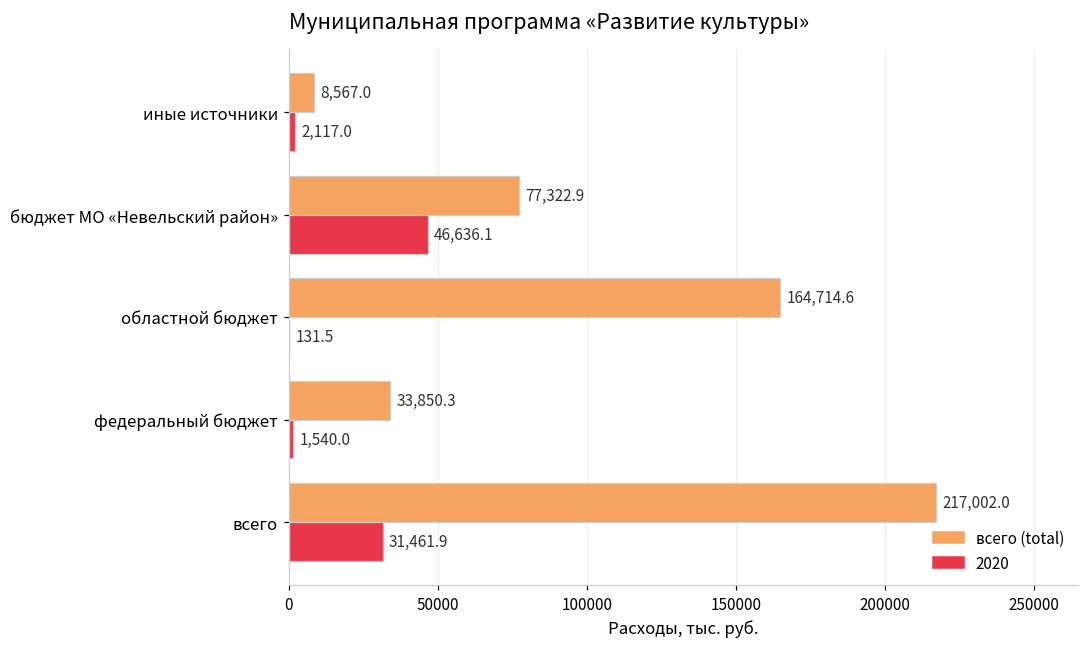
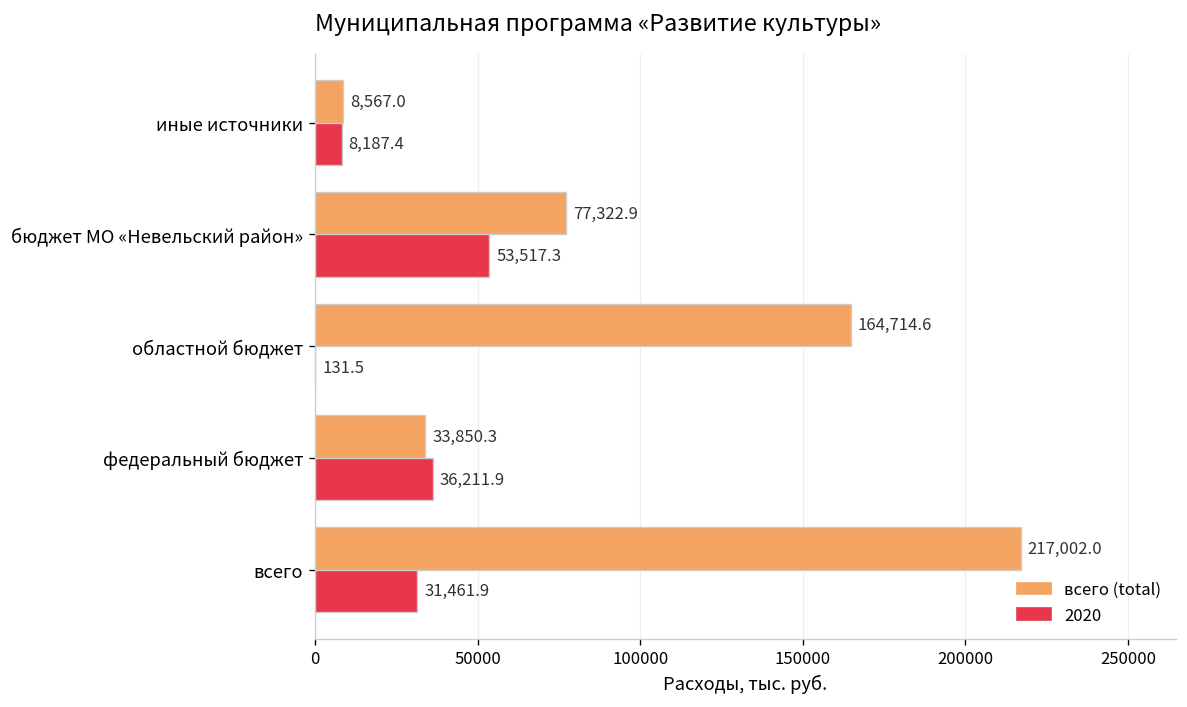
  {
    "всего (total)": {
      "иные источники": "8,567.0",
      "бюджет МО «Невельский район»": "77,322.9",
      "областной бюджет": "164,714.6",
      "федеральный бюджет": "33,850.3",
      "всего": "217,002.0"
    },
    "2020": {
-     "иные источники": "2,117.0",
-     "бюджет МО «Невельский район»": "46,636.1",
+     "иные источники": "8,187.4",
+     "бюджет МО «Невельский район»": "53,517.3",
      "областной бюджет": "131.5",
-     "федеральный бюджет": "1,540.0",
+     "федеральный бюджет": "36,211.9",
      "всего": "31,461.9"
    }
  }
